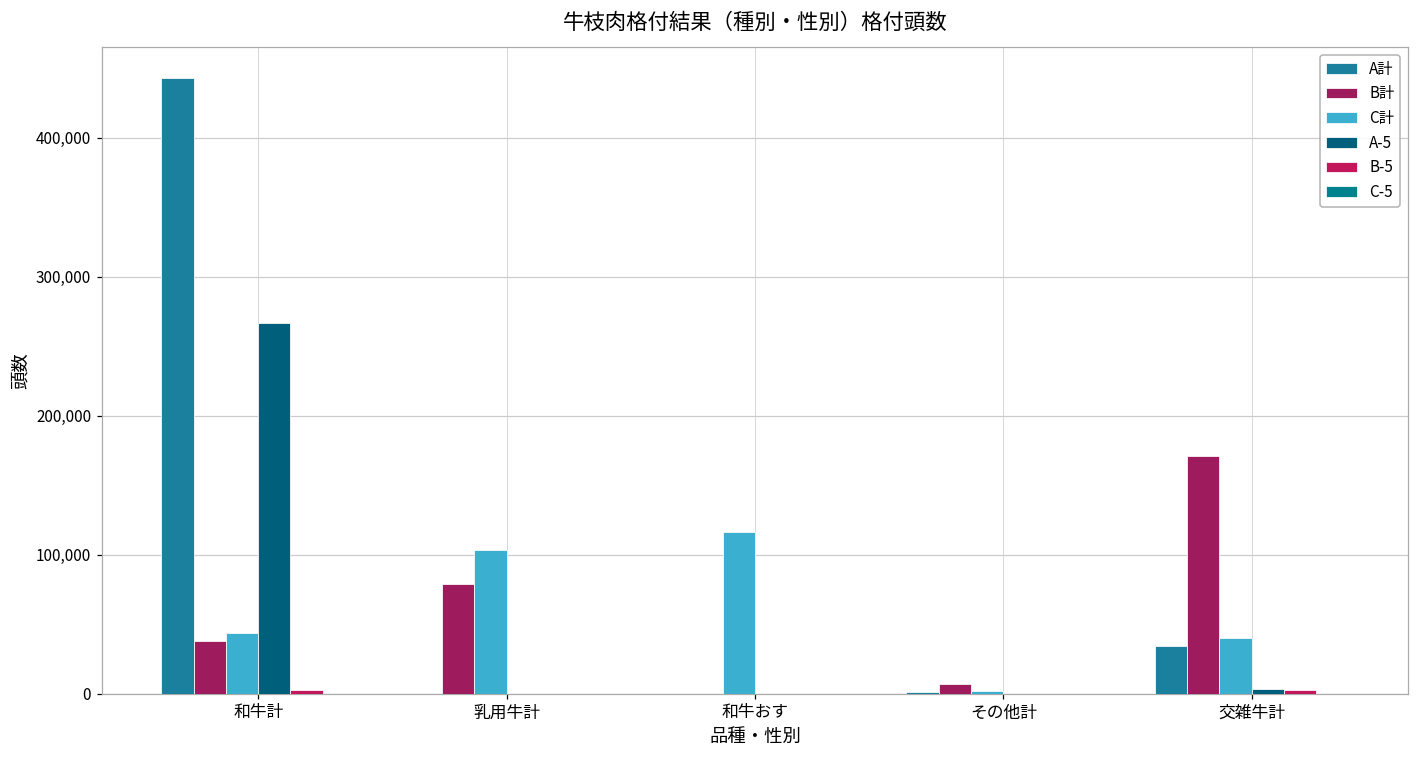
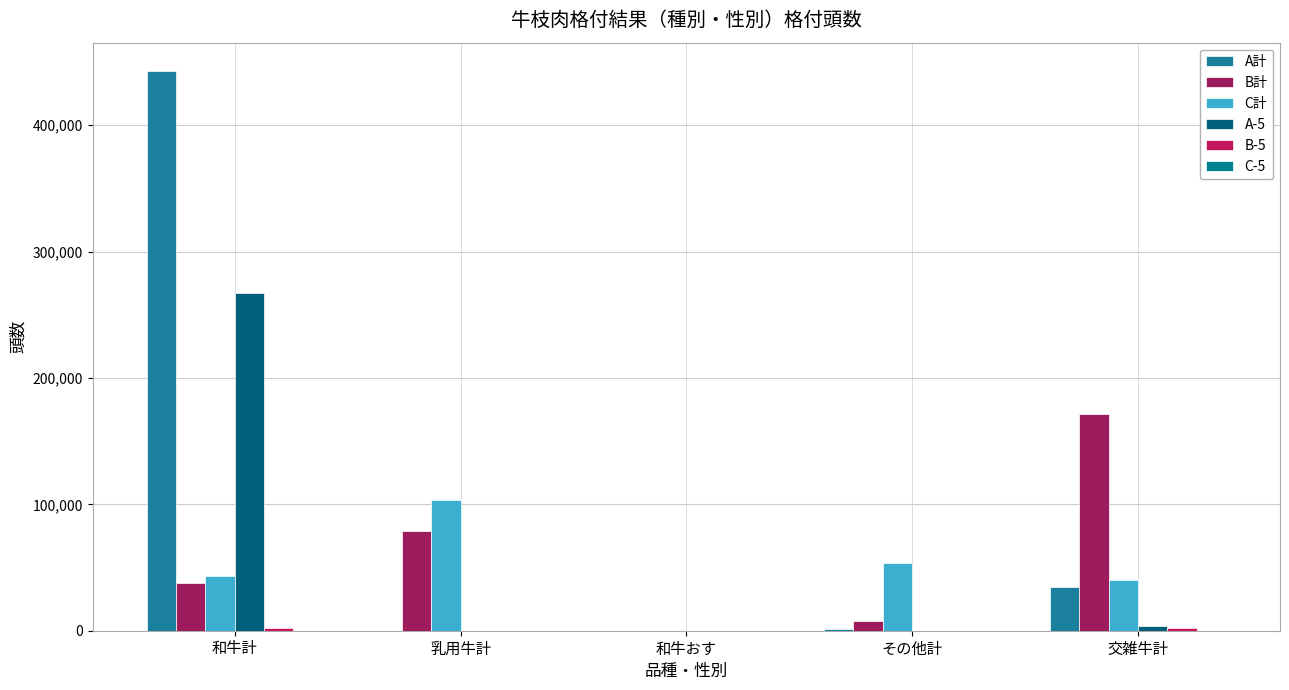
  {
    "C計": {
      "和牛計": "43,000",
      "乳用牛計": "104,000",
-     "和牛おす": "117,000",
-     "その他計": "2,000",
+     "和牛おす": "0",
+     "その他計": "53,000",
      "交雑牛計": "40,000"
    }
  }
